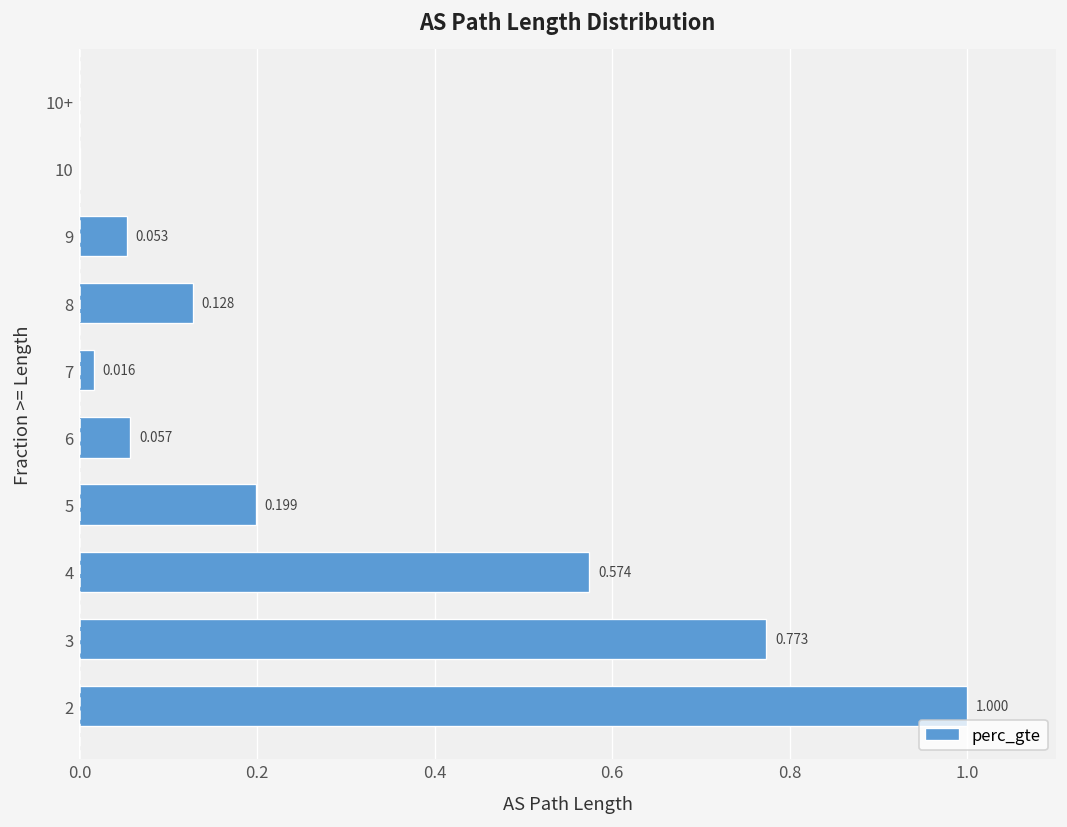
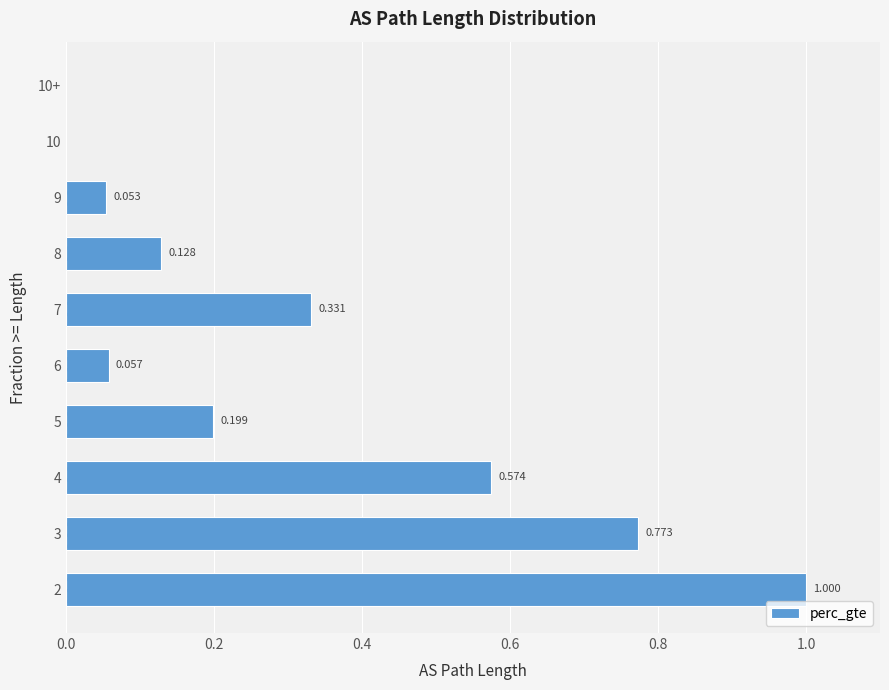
  {
    "9": 0.053,
    "8": 0.128,
-   "7": 0.016,
+   "7": 0.331,
    "6": 0.057,
    "5": 0.199,
    "4": 0.574,
    "3": 0.773,
    "2": 1.000
  }
